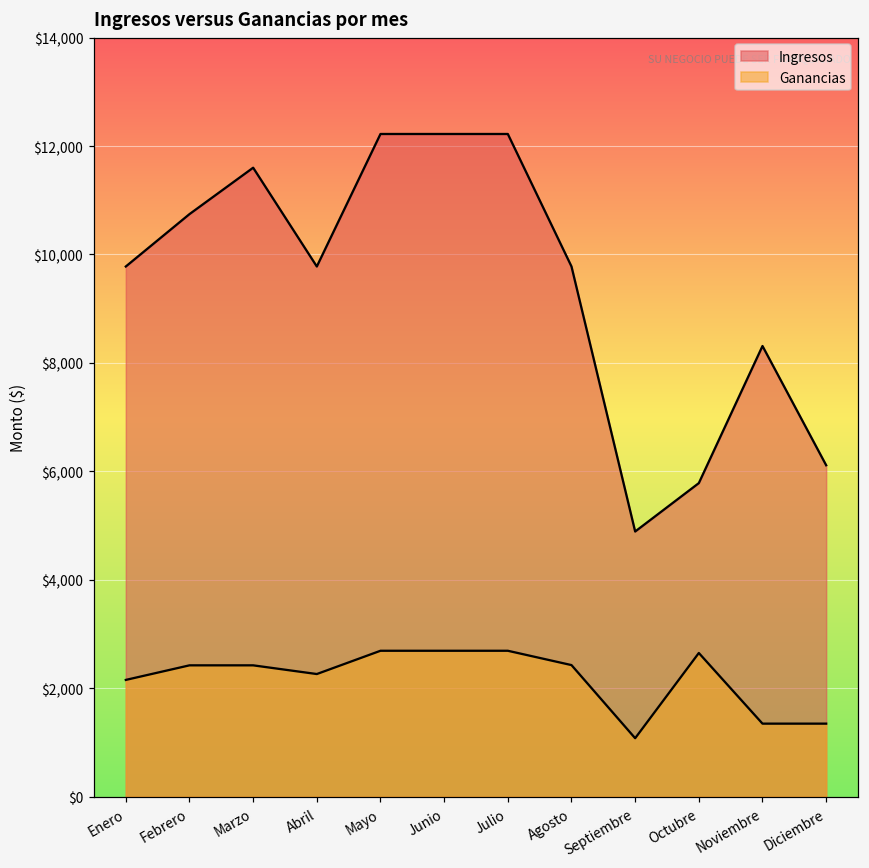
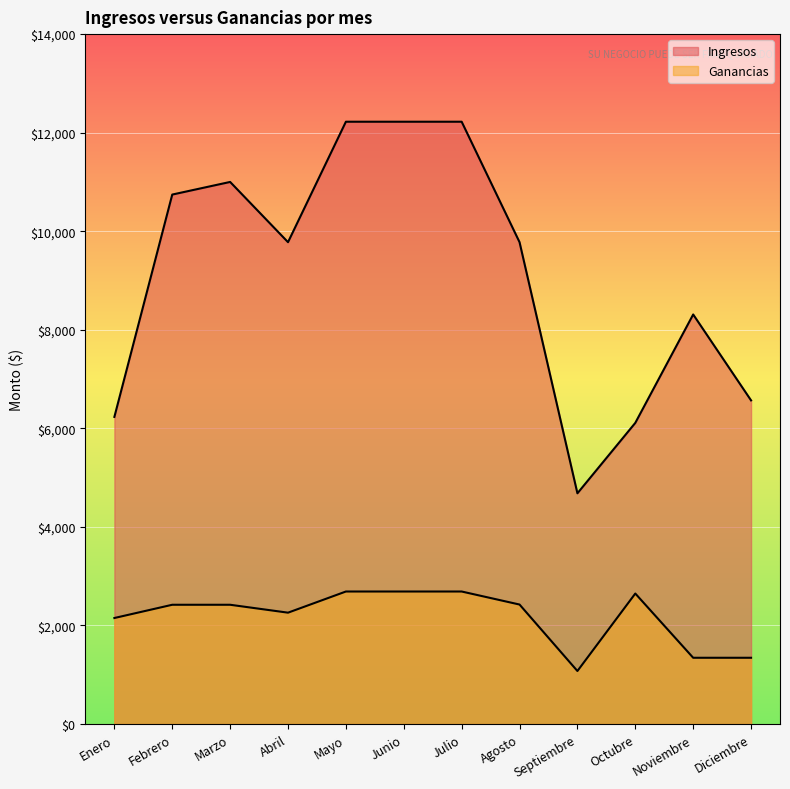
  {
    "Ingresos": {
-     "Enero": "$9,800",
+     "Enero": "$6,200",
      "Febrero": "$10,700",
-     "Marzo": "$11,600",
+     "Marzo": "$11,000",
      "Abril": "$9,800",
      "Mayo": "$12,200",
      "Junio": "$12,200",
      "Julio": "$12,200",
      "Agosto": "$9,800",
-     "Septiembre": "$4,900",
-     "Octubre": "$5,800",
+     "Septiembre": "$4,700",
+     "Octubre": "$6,100",
      "Noviembre": "$8,300",
-     "Diciembre": "$6,100"
+     "Diciembre": "$6,600"
    },
    "Ganancias": {
      "Enero": "$2,200",
      "Febrero": "$2,400",
      "Marzo": "$2,400",
      "Abril": "$2,300",
      "Mayo": "$2,700",
      "Junio": "$2,700",
      "Julio": "$2,700",
      "Agosto": "$2,400",
      "Septiembre": "$1,100",
      "Octubre": "$2,600",
      "Noviembre": "$1,300",
      "Diciembre": "$1,300"
    }
  }
